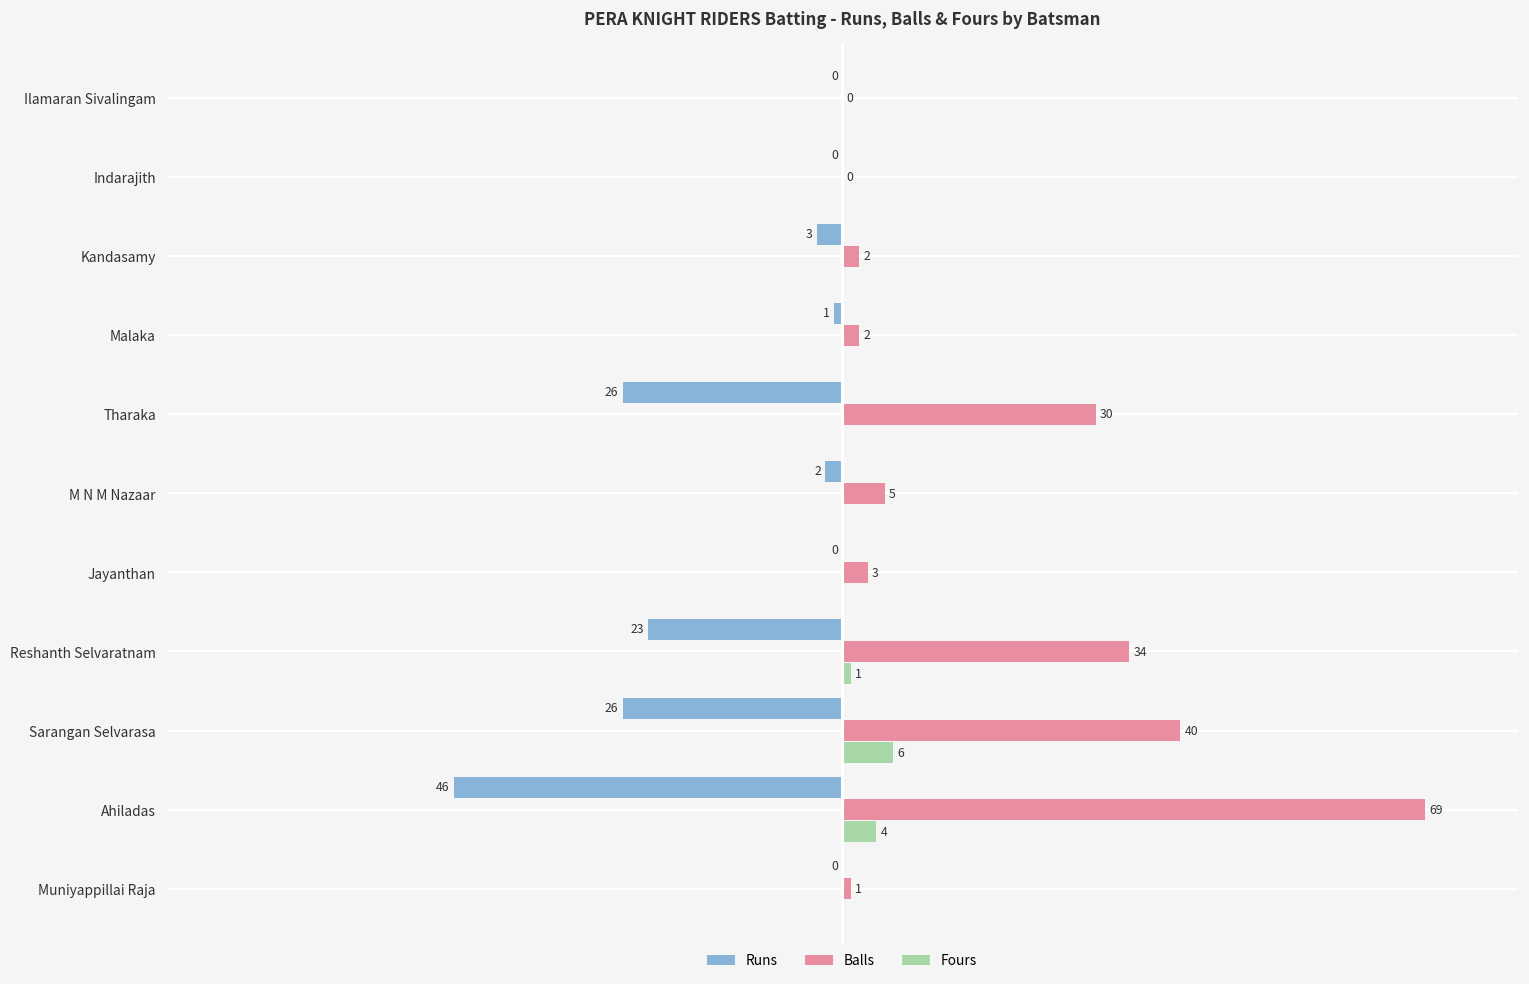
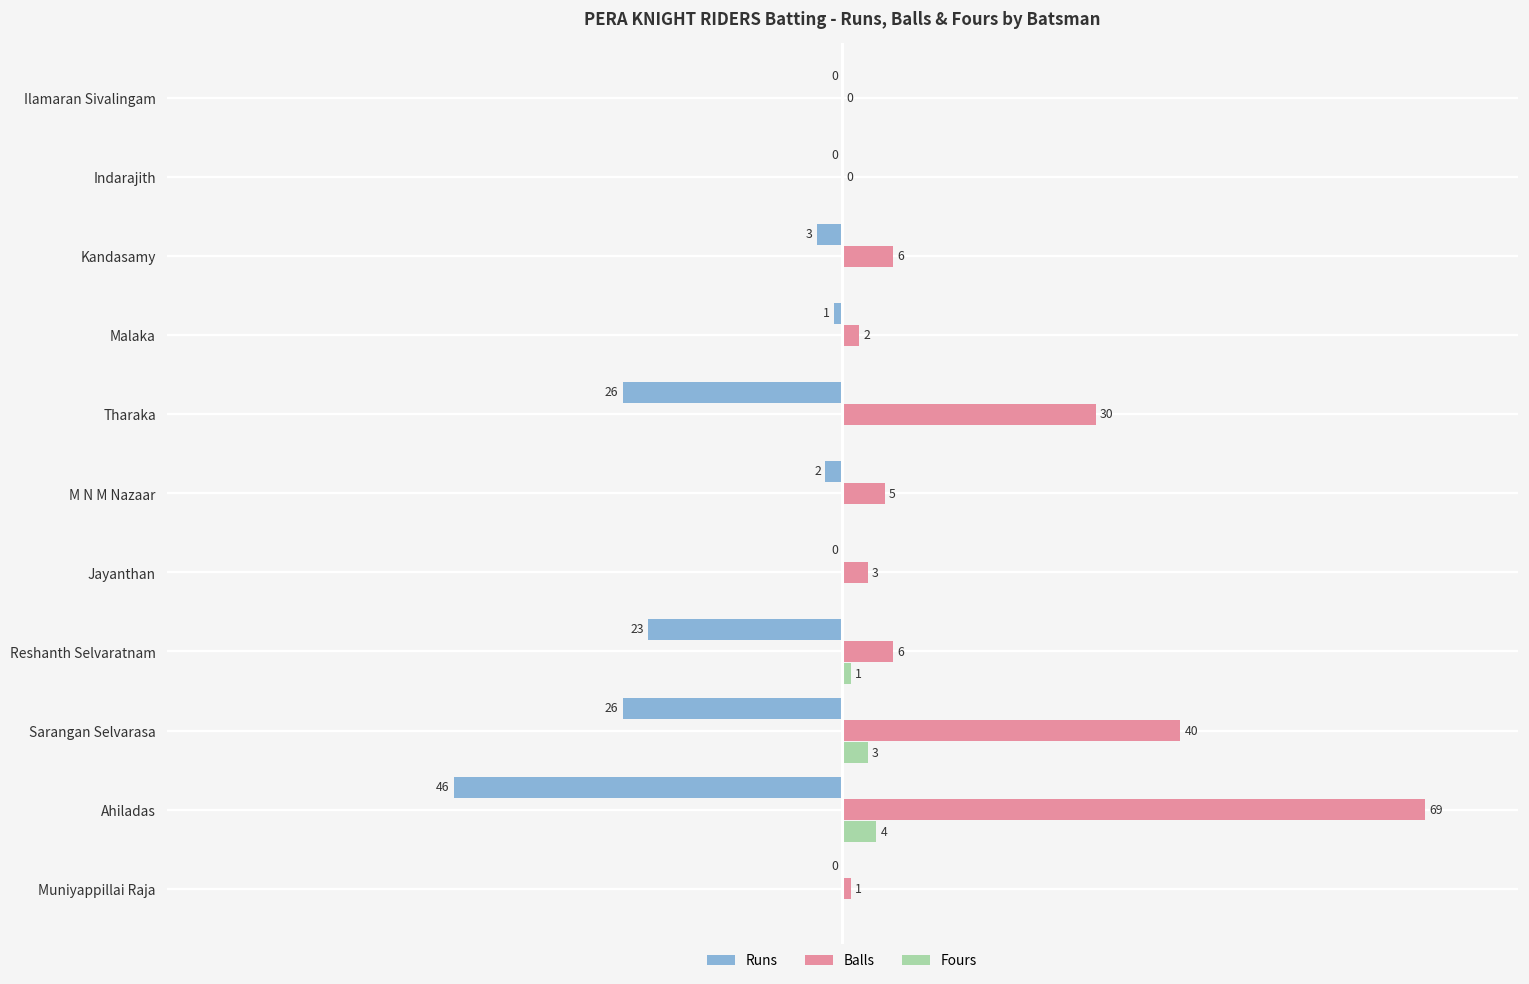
  {
    "Runs": {
      "Ilamaran Sivalingam": 0,
      "Indarajith": 0,
      "Jayanthan": 0,
      "Muniyappillai Raja": 0
    },
    "Balls": {
      "Ilamaran Sivalingam": 0,
      "Indarajith": 0,
-     "Kandasamy": 2,
+     "Kandasamy": 6,
      "Malaka": 2,
      "Tharaka": 30,
      "M N M Nazaar": 5,
      "Jayanthan": 3,
-     "Reshanth Selvaratnam": 34,
+     "Reshanth Selvaratnam": 6,
      "Sarangan Selvarasa": 40,
      "Ahiladas": 69,
      "Muniyappillai Raja": 1
    },
    "Fours": {
      "Reshanth Selvaratnam": 1,
-     "Sarangan Selvarasa": 6,
+     "Sarangan Selvarasa": 3,
      "Ahiladas": 4
    }
  }
